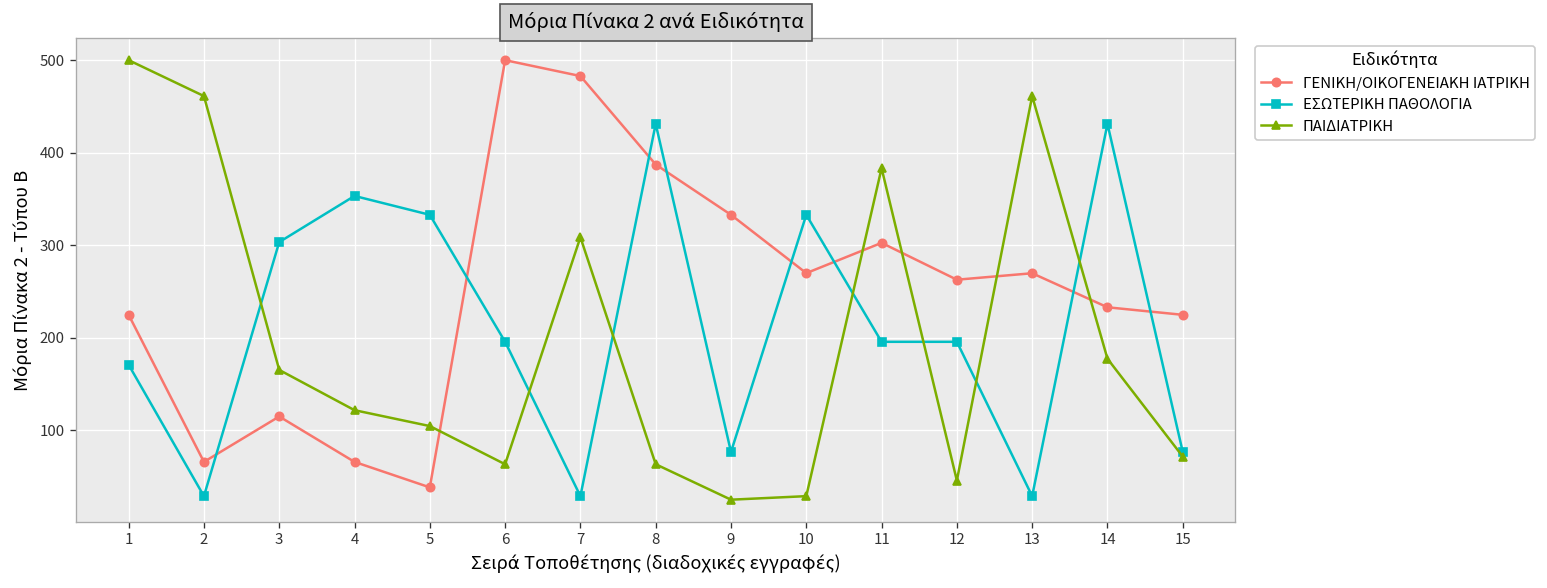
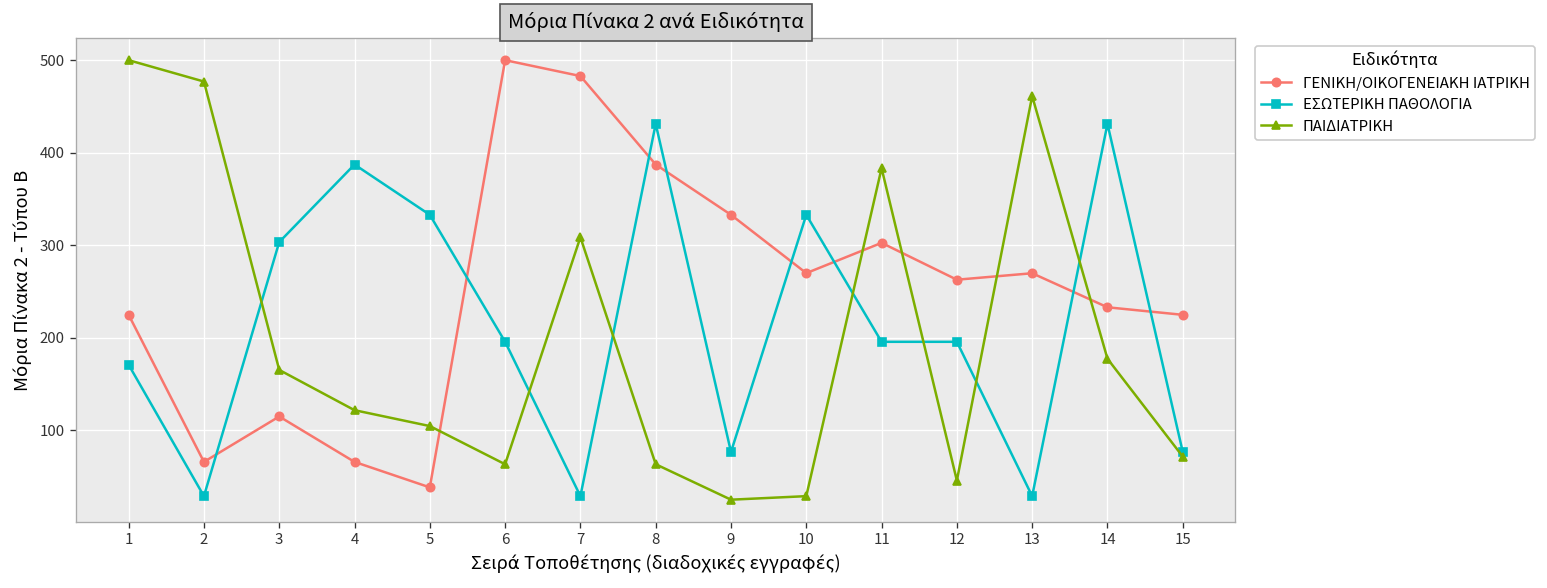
  {
    "ΓΕΝΙΚΗ/ΟΙΚΟΓΕΝΕΙΑΚΗ ΙΑΤΡΙΚΗ": {
      "1": 220,
      "2": 70,
      "3": 110,
      "4": 70,
      "5": 40,
      "6": 500,
      "7": 480,
      "8": 390,
      "9": 330,
      "10": 270,
      "11": 300,
      "12": 260,
      "13": 270,
      "14": 230,
      "15": 220
    },
    "ΕΣΩΤΕΡΙΚΗ ΠΑΘΟΛΟΓΙΑ": {
      "1": 170,
      "2": 30,
      "3": 300,
-     "4": 350,
+     "4": 390,
      "5": 330,
      "6": 200,
      "7": 30,
      "8": 430,
      "9": 80,
      "10": 330,
      "11": 200,
      "12": 200,
      "13": 30,
      "14": 430,
      "15": 80
    },
    "ΠΑΙΔΙΑΤΡΙΚΗ": {
      "1": 500,
-     "2": 460,
+     "2": 480,
      "3": 170,
      "4": 120,
      "5": 100,
      "6": 60,
      "7": 310,
      "8": 60,
      "9": 30,
      "10": 30,
      "11": 380,
      "12": 50,
      "13": 460,
      "14": 180,
      "15": 70
    }
  }
